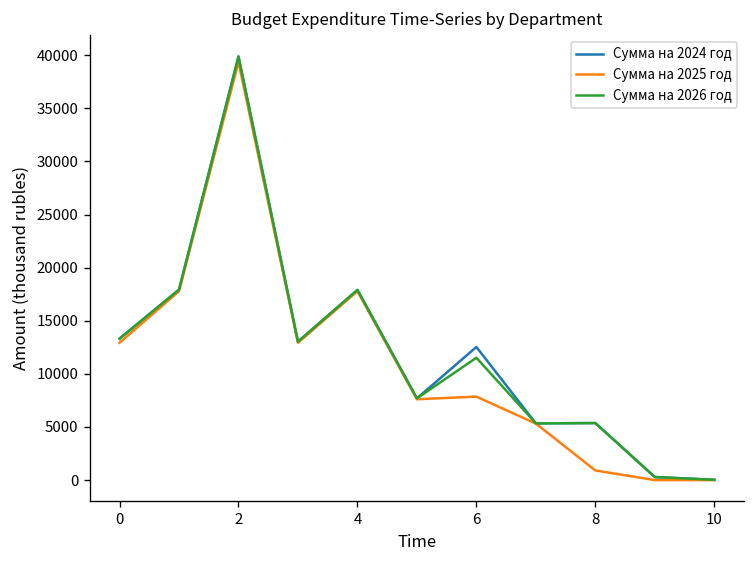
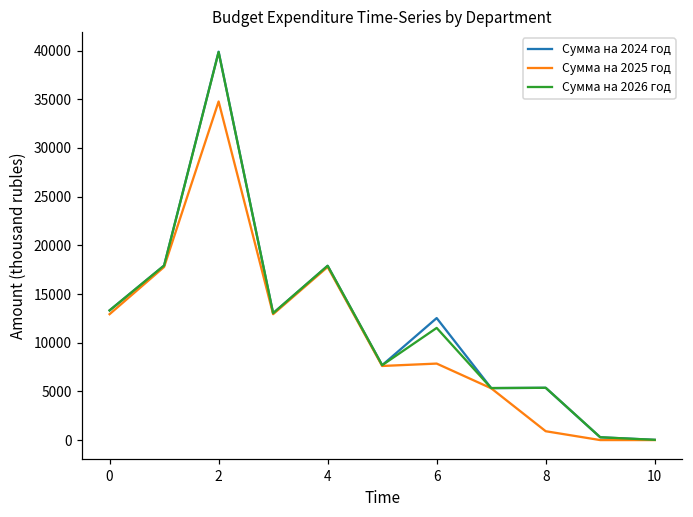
  {
    "Сумма на 2024 год": {
      "6": 13000
    },
    "Сумма на 2025 год": {
      "0": 13000,
-     "2": 39000,
+     "2": 35000,
      "6": 8000,
      "8": 1000
    },
    "Сумма на 2026 год": {
      "6": 12000
    }
  }
